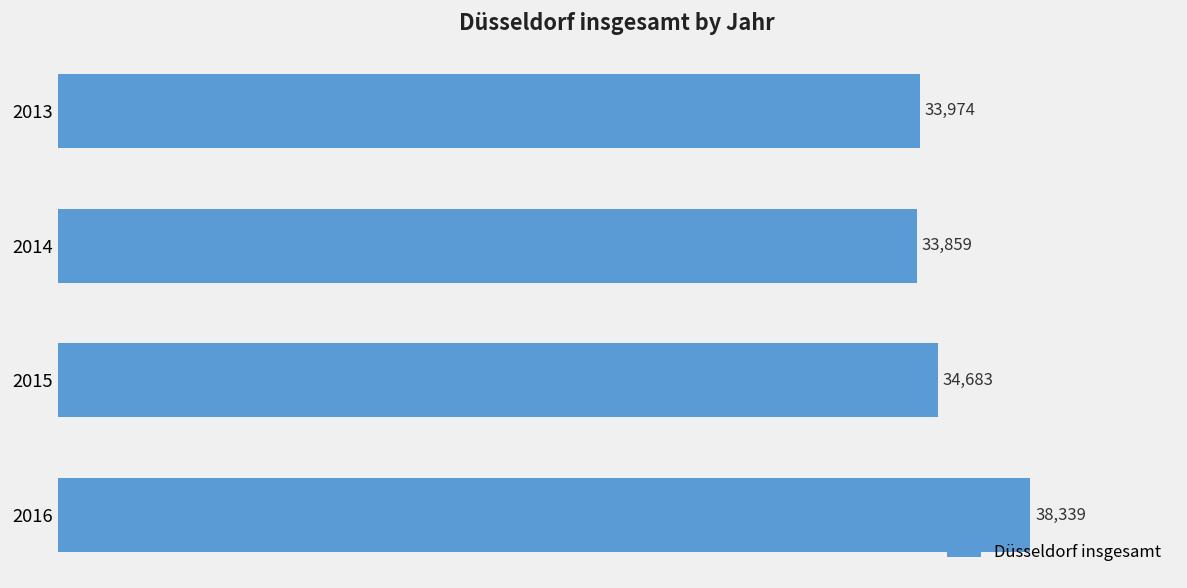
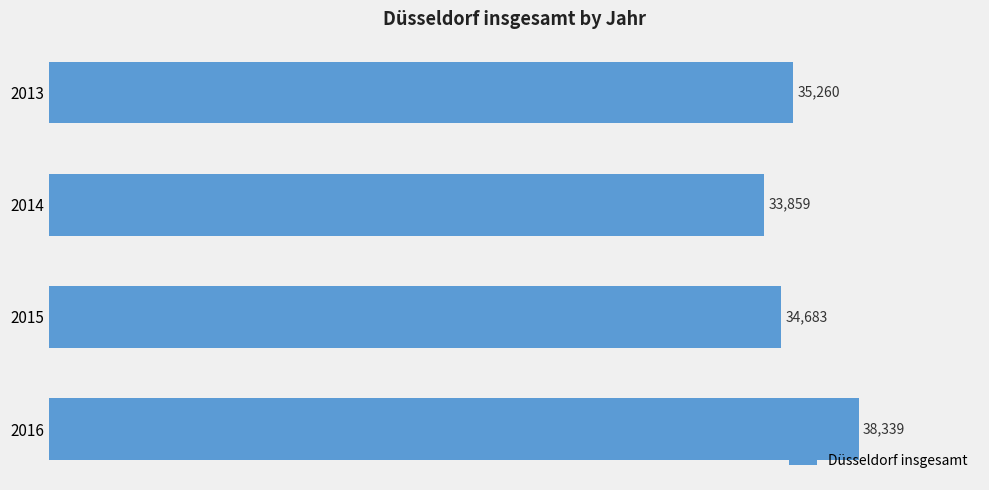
  {
-   "2013": "33,974",
+   "2013": "35,260",
    "2014": "33,859",
    "2015": "34,683",
    "2016": "38,339"
  }
